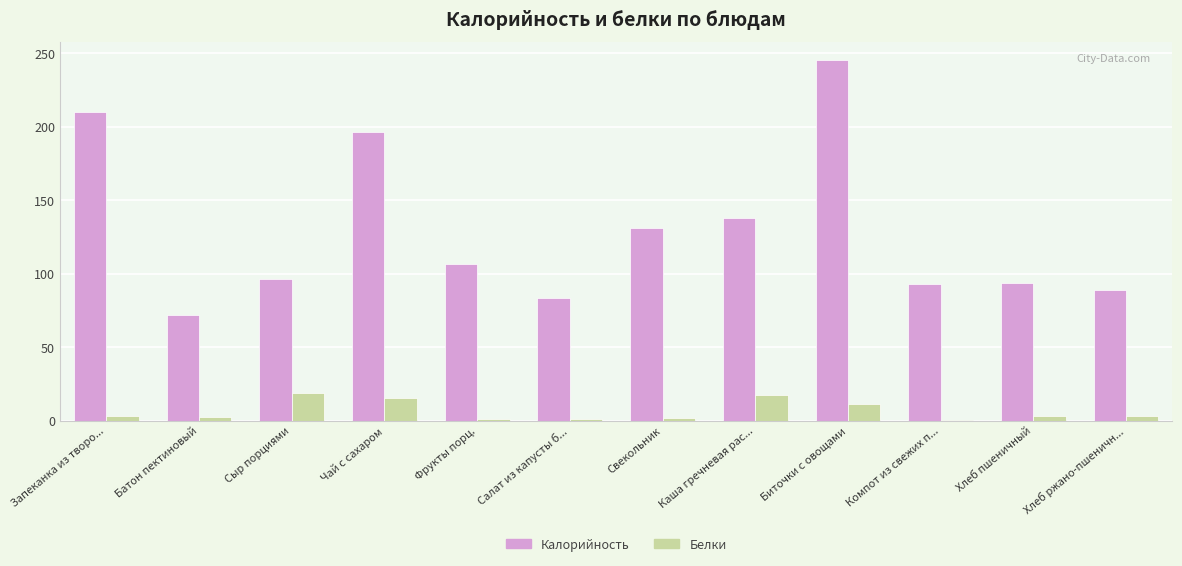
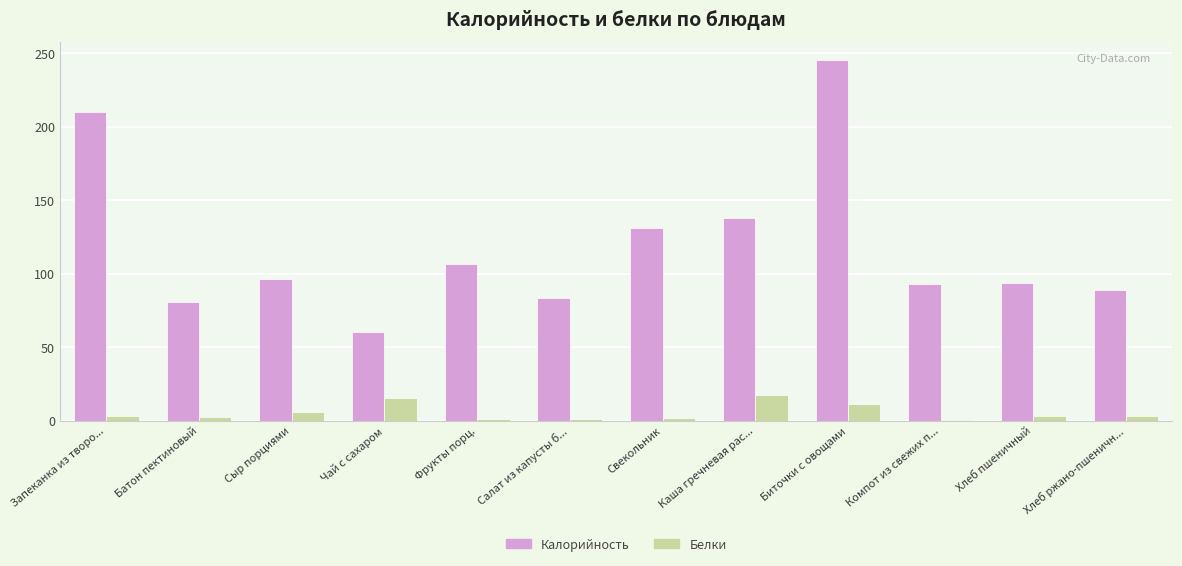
  {
    "Калорийность": {
      "Запеканка из творо...": 210,
-     "Батон пектиновый": 72,
+     "Батон пектиновый": 81,
      "Сыр порциями": 96,
-     "Чай с сахаром": 197,
+     "Чай с сахаром": 60,
      "Фрукты порц.": 107,
      "Салат из капусты б...": 84,
      "Свекольник": 131,
      "Каша гречневая рас...": 138,
      "Биточки с овощами": 245,
      "Компот из свежих п...": 93,
      "Хлеб пшеничный": 94,
      "Хлеб ржано-пшеничн...": 89
    },
    "Белки": {
      "Запеканка из творо...": 3,
      "Батон пектиновый": 2,
-     "Сыр порциями": 19,
+     "Сыр порциями": 6,
      "Чай с сахаром": 15,
      "Свекольник": 2,
      "Каша гречневая рас...": 17,
      "Биточки с овощами": 12,
      "Хлеб пшеничный": 3,
      "Хлеб ржано-пшеничн...": 3
    }
  }
